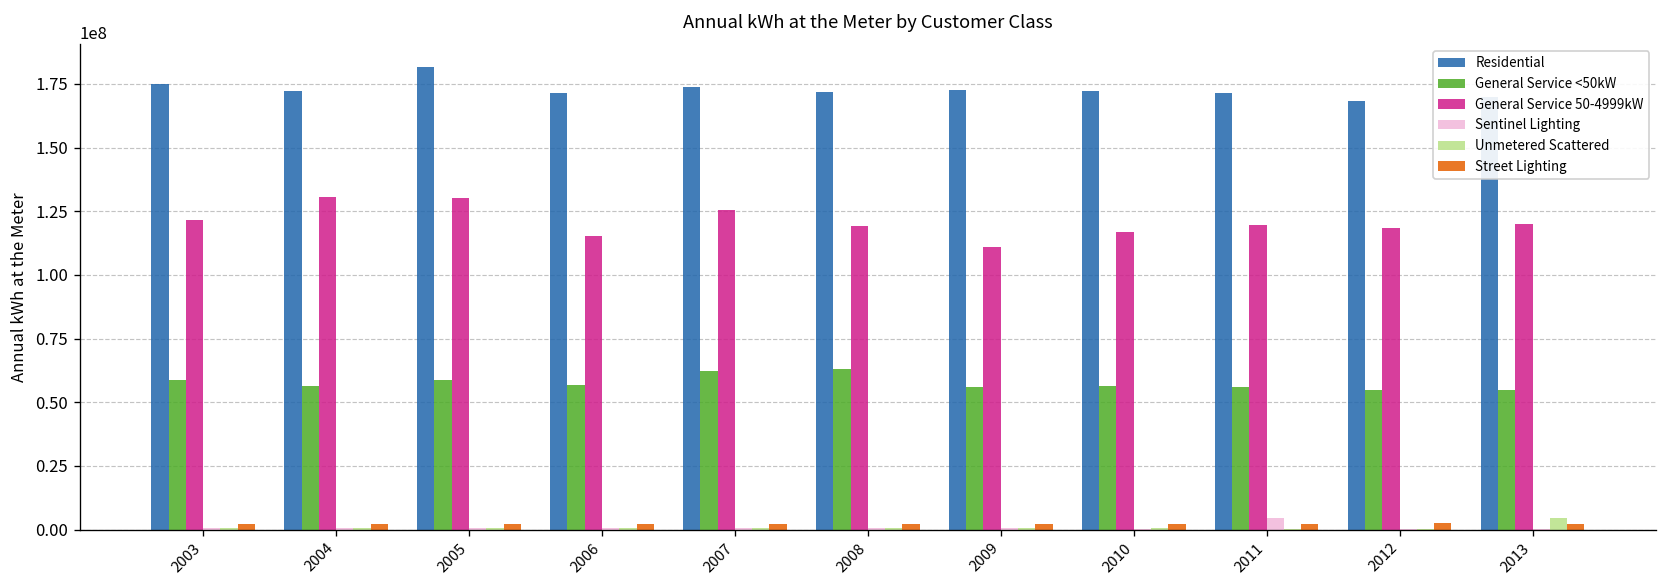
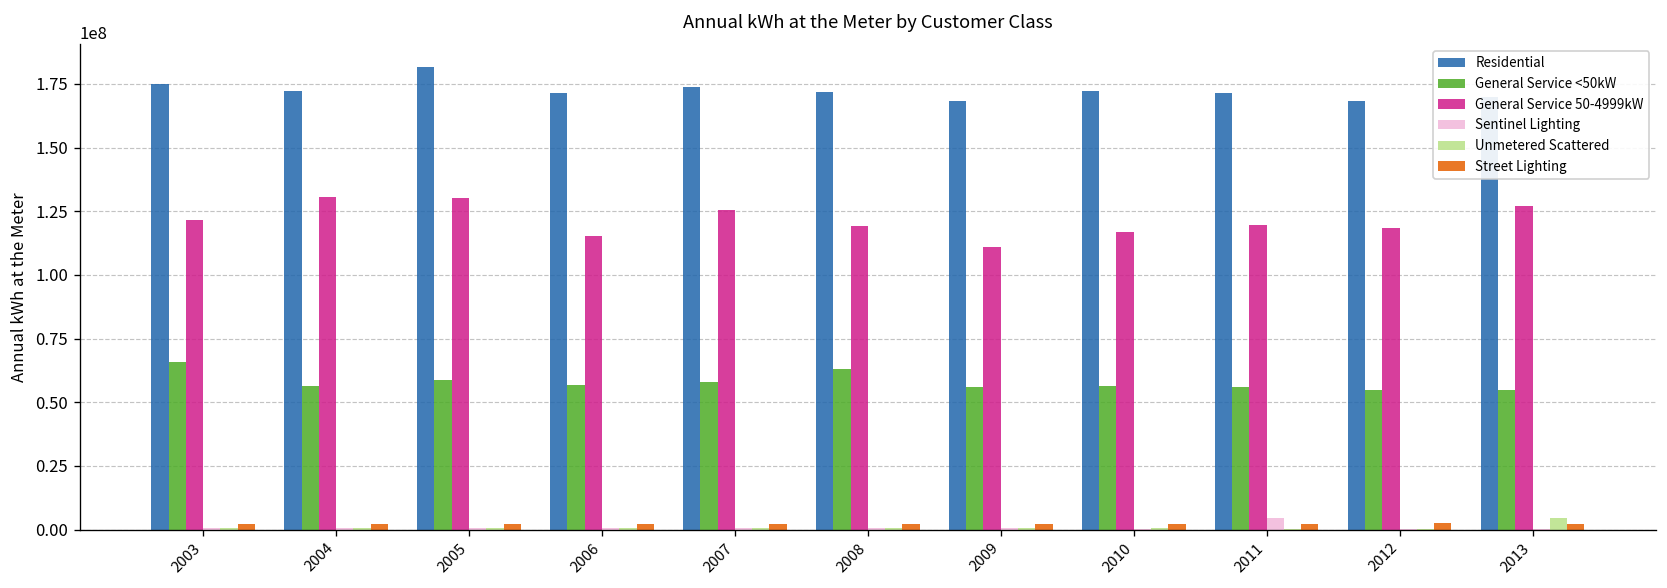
  {
    "Residential": {
      "2003": 175000000,
      "2004": 172000000,
      "2005": 181000000,
      "2006": 172000000,
      "2007": 174000000,
      "2008": 172000000,
-     "2009": 173000000,
+     "2009": 168000000,
      "2010": 172000000,
      "2011": 171000000,
      "2012": 168000000
    },
    "General Service <50kW": {
-     "2003": 59000000,
+     "2003": 66000000,
      "2004": 56000000,
      "2005": 59000000,
      "2006": 57000000,
-     "2007": 62000000,
+     "2007": 58000000,
      "2008": 63000000,
      "2009": 56000000,
      "2010": 56000000,
      "2011": 56000000,
      "2012": 55000000,
      "2013": 55000000
    },
    "General Service 50-4999kW": {
      "2003": 122000000,
      "2004": 130000000,
      "2005": 130000000,
      "2006": 115000000,
      "2007": 125000000,
      "2008": 119000000,
      "2009": 111000000,
      "2010": 117000000,
      "2011": 120000000,
      "2012": 118000000,
-     "2013": 120000000
+     "2013": 127000000
    },
    "Sentinel Lighting": {
      "2011": 5000000
    },
    "Unmetered Scattered": {
      "2013": 5000000
    },
    "Street Lighting": {
      "2003": 2000000,
      "2004": 2000000,
      "2005": 2000000,
      "2006": 2000000,
      "2007": 2000000,
      "2008": 2000000,
      "2009": 2000000,
      "2010": 2000000,
      "2011": 2000000,
      "2012": 2000000,
      "2013": 2000000
    }
  }
